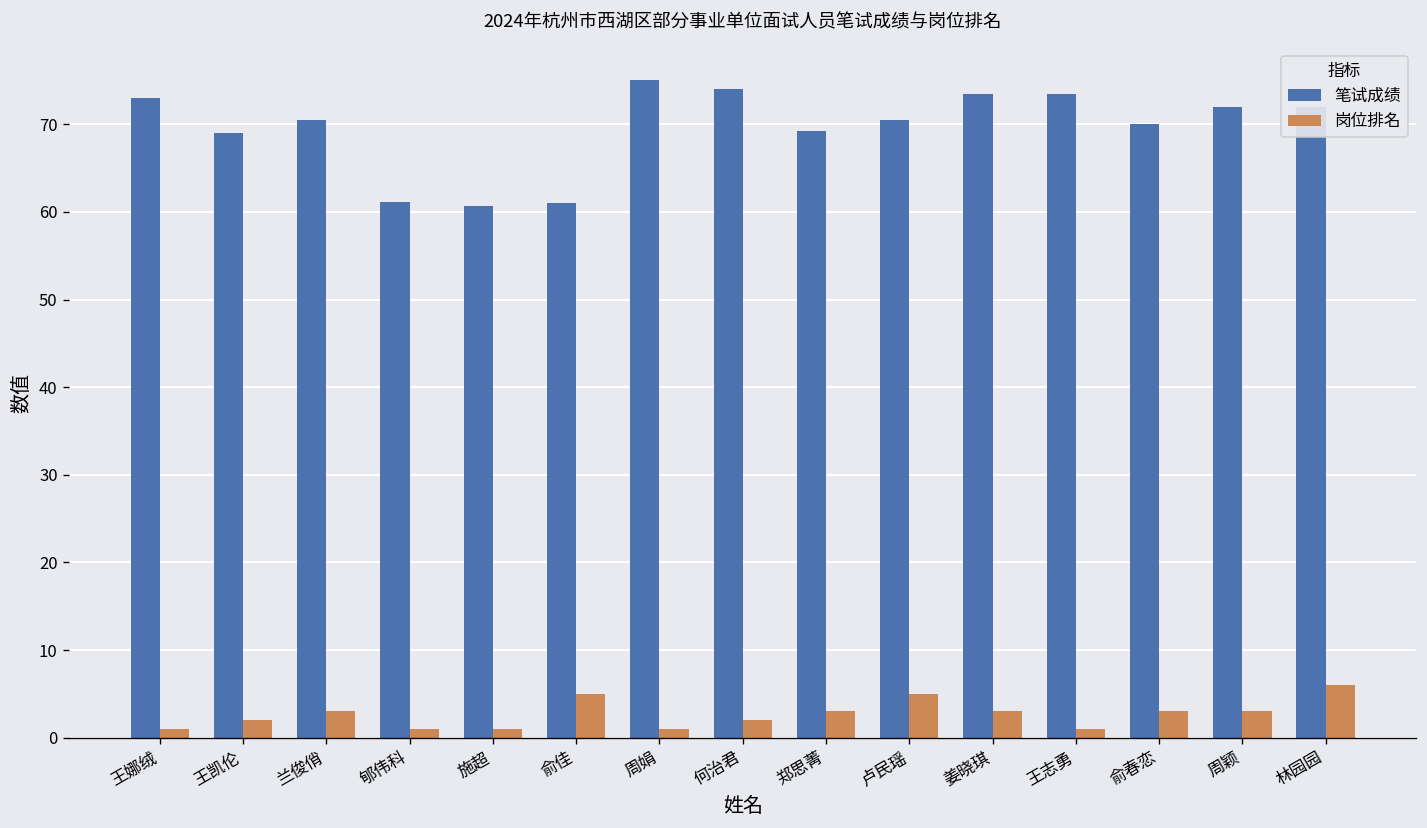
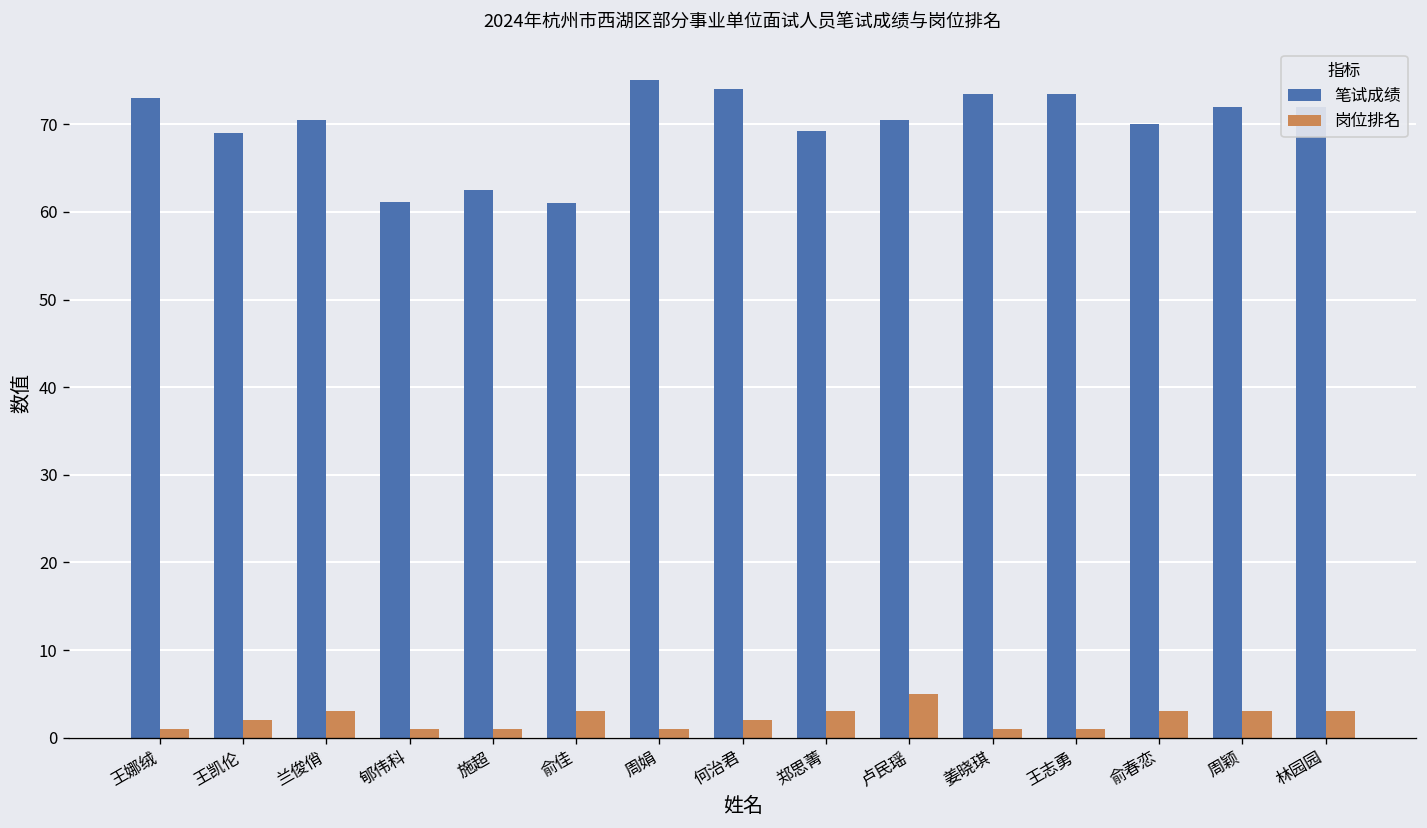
  {
    "笔试成绩": {
      "王娜绒": 73,
      "王凯伦": 69,
      "兰俊俏": 71,
      "郇伟科": 61,
-     "施超": 61,
+     "施超": 63,
      "俞佳": 61,
      "周娟": 75,
      "何治君": 74,
      "郑思菁": 69,
      "卢民瑶": 71,
      "姜晓琪": 74,
      "王志勇": 74,
      "俞春恋": 70,
      "周颖": 72
    },
    "岗位排名": {
      "王娜绒": 1,
      "王凯伦": 2,
      "兰俊俏": 3,
      "郇伟科": 1,
      "施超": 1,
-     "俞佳": 5,
+     "俞佳": 3,
      "周娟": 1,
      "何治君": 2,
      "郑思菁": 3,
      "卢民瑶": 5,
-     "姜晓琪": 3,
+     "姜晓琪": 1,
      "王志勇": 1,
      "俞春恋": 3,
      "周颖": 3,
-     "林园园": 6
+     "林园园": 3
    }
  }
